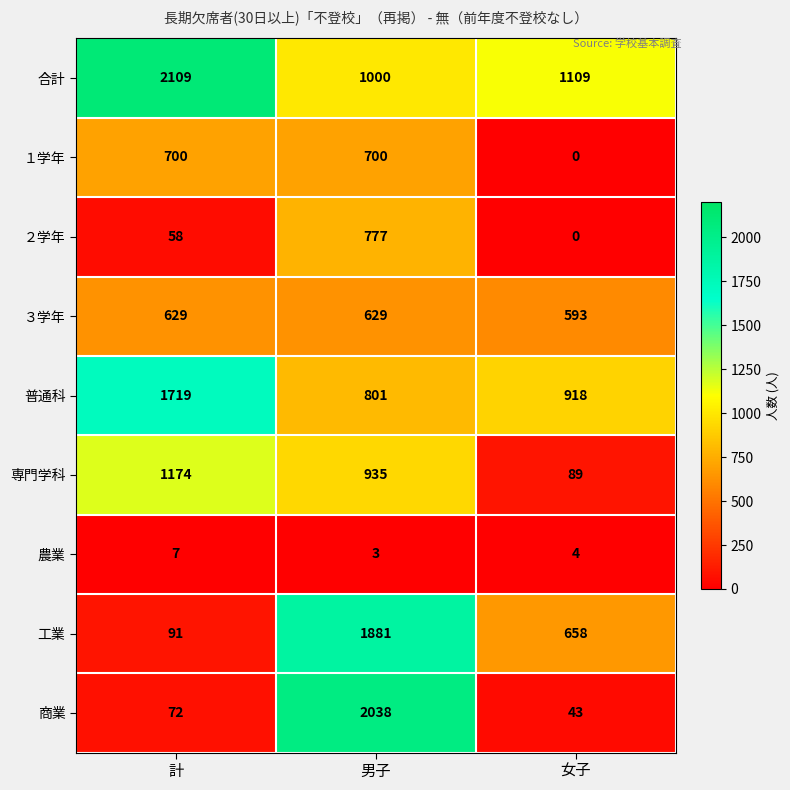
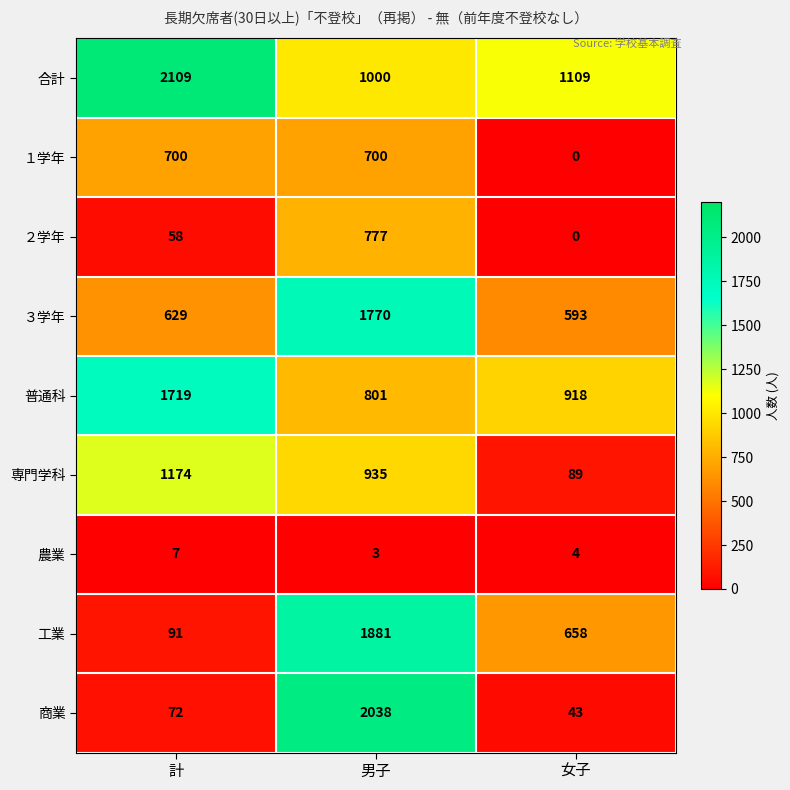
  {
    "合計": {
      "計": 2109,
      "男子": 1000
    },
    "１学年": {
      "計": 700,
      "男子": 700,
      "女子": 0
    },
    "２学年": {
      "計": 58,
      "男子": 777,
      "女子": 0
    },
    "３学年": {
      "計": 629,
-     "男子": 629,
+     "男子": 1770,
      "女子": 593
    },
    "普通科": {
      "計": 1719,
      "男子": 801,
      "女子": 918
    },
    "専門学科": {
      "計": 1174,
      "男子": 935,
      "女子": 89
    },
    "農業": {
      "計": 7,
      "男子": 3,
      "女子": 4
    },
    "工業": {
      "計": 91,
      "男子": 1881,
      "女子": 658
    },
    "商業": {
      "計": 72,
      "男子": 2038,
      "女子": 43
    }
  }
